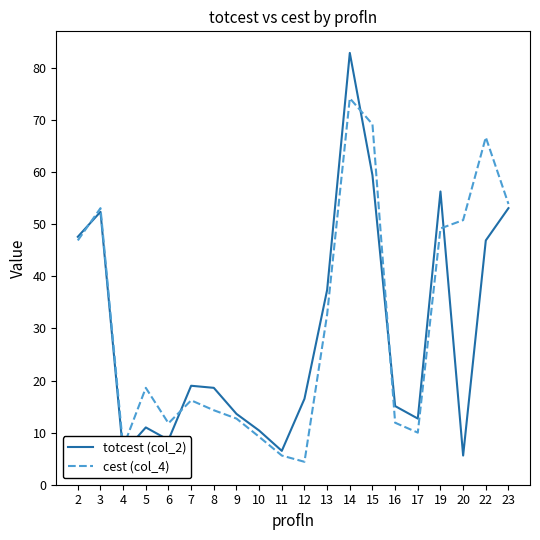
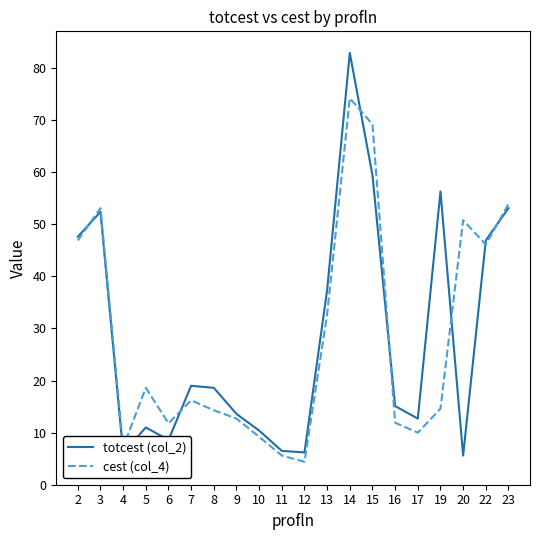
  {
    "totcest (col_2)": {
      "2": 48,
      "3": 52,
      "5": 11,
      "7": 19,
      "8": 19,
      "9": 14,
      "10": 10,
      "11": 7,
-     "12": 17,
+     "12": 6,
      "13": 37,
      "14": 83,
      "15": 59,
      "16": 15,
      "17": 13,
      "19": 56,
      "20": 6,
      "22": 47,
      "23": 53
    },
    "cest (col_4)": {
      "2": 47,
      "3": 53,
      "5": 19,
      "6": 12,
      "7": 16,
      "8": 14,
      "9": 13,
      "10": 9,
      "11": 6,
      "12": 4,
      "13": 33,
      "14": 74,
      "15": 69,
      "16": 12,
      "17": 10,
-     "19": 49,
+     "19": 15,
      "20": 51,
-     "22": 67,
+     "22": 46,
      "23": 54
    }
  }
